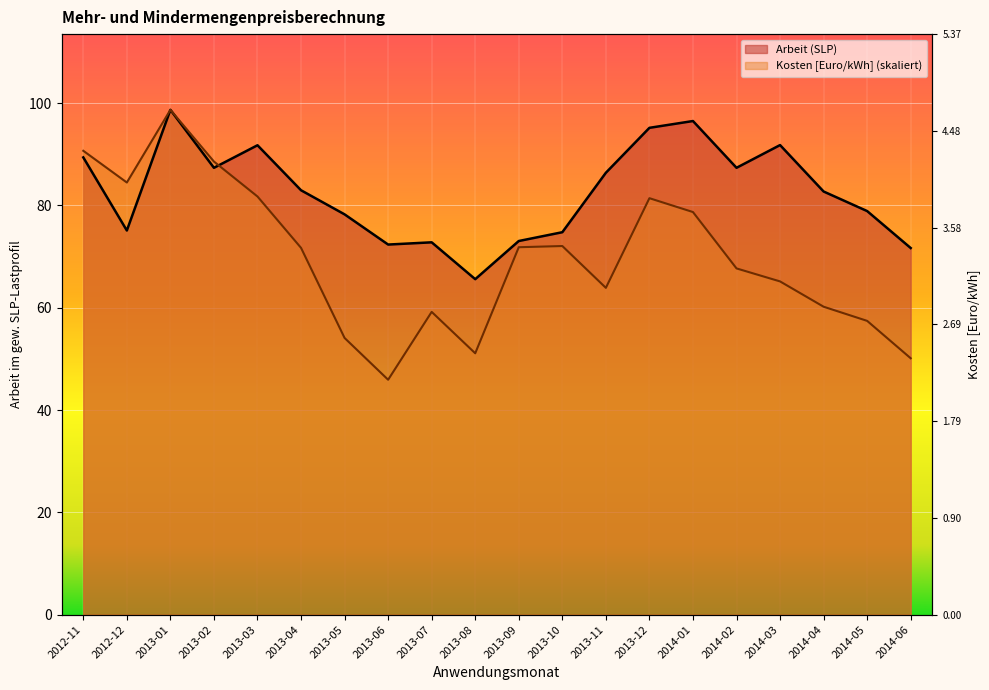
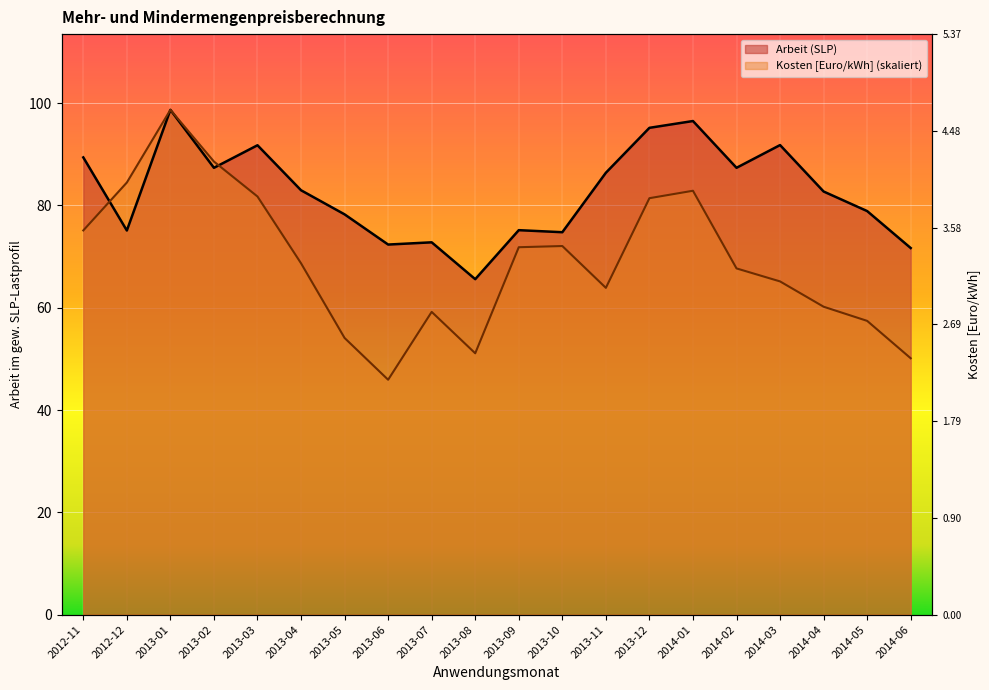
  {
    "Arbeit (SLP)": {
      "2012-11": 89,
      "2012-12": 75,
      "2013-02": 87,
      "2013-03": 92,
      "2013-04": 83,
      "2013-05": 78,
      "2013-06": 72,
      "2013-07": 73,
      "2013-08": 66,
-     "2013-09": 73,
+     "2013-09": 75,
      "2013-10": 75,
      "2013-11": 86,
      "2013-12": 95,
      "2014-01": 97,
      "2014-02": 87,
      "2014-03": 92,
      "2014-04": 83,
      "2014-05": 79,
      "2014-06": 72
    },
    "Kosten [Euro/kWh] (skaliert)": {
-     "2012-11": 91,
+     "2012-11": 75,
      "2012-12": 84,
      "2013-02": 89,
      "2013-03": 82,
-     "2013-04": 72,
+     "2013-04": 69,
      "2013-05": 54,
      "2013-06": 46,
      "2013-07": 59,
      "2013-08": 51,
      "2013-09": 72,
      "2013-10": 72,
      "2013-11": 64,
      "2013-12": 81,
-     "2014-01": 79,
+     "2014-01": 83,
      "2014-02": 68,
      "2014-03": 65,
      "2014-04": 60,
      "2014-05": 57,
      "2014-06": 50
    }
  }
